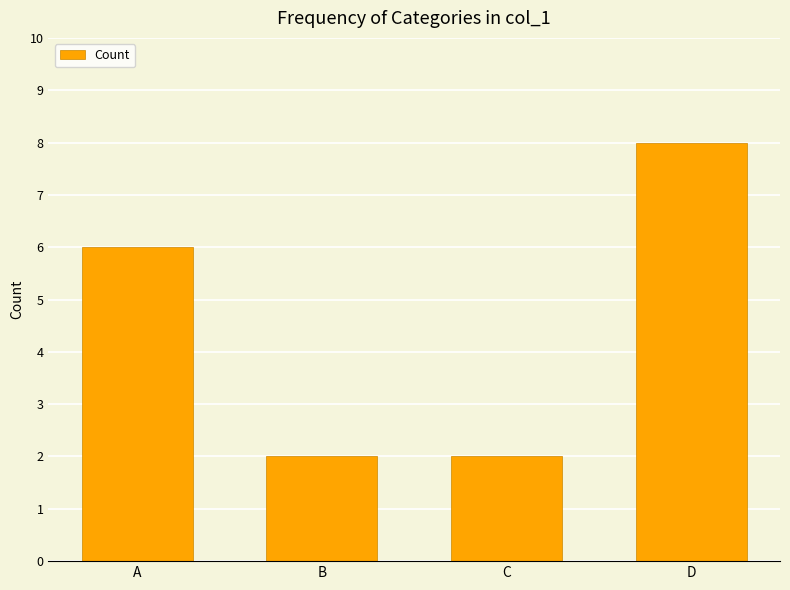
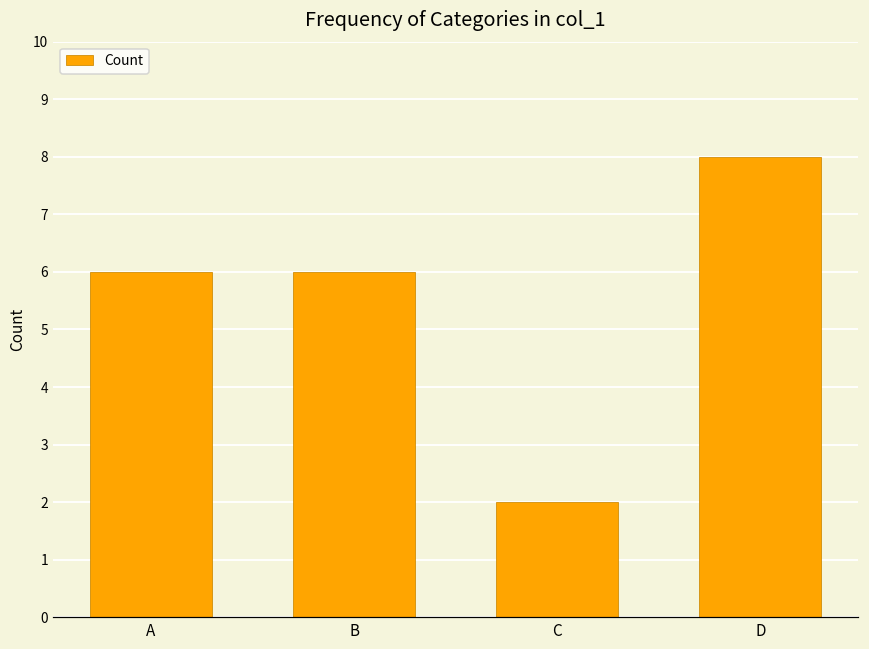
  {
    "A": 6,
-   "B": 2,
+   "B": 6,
    "C": 2,
    "D": 8
  }
